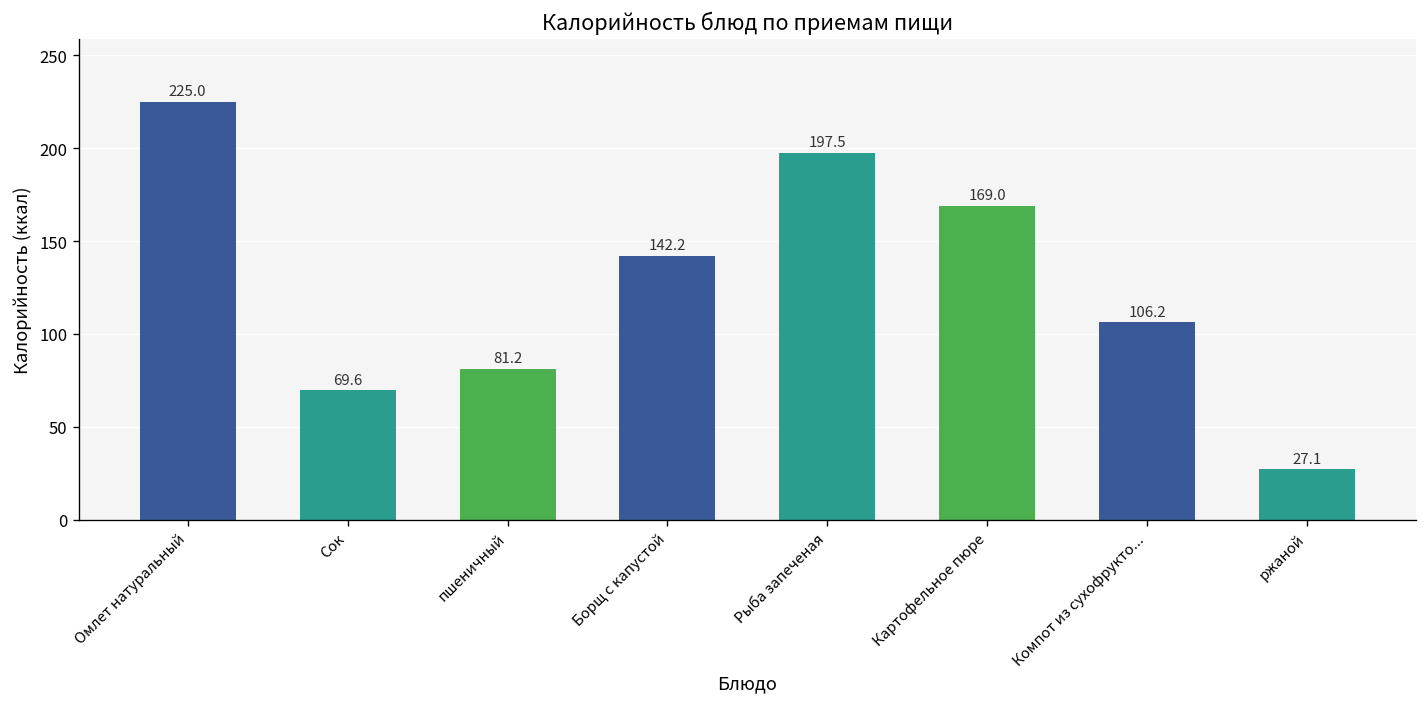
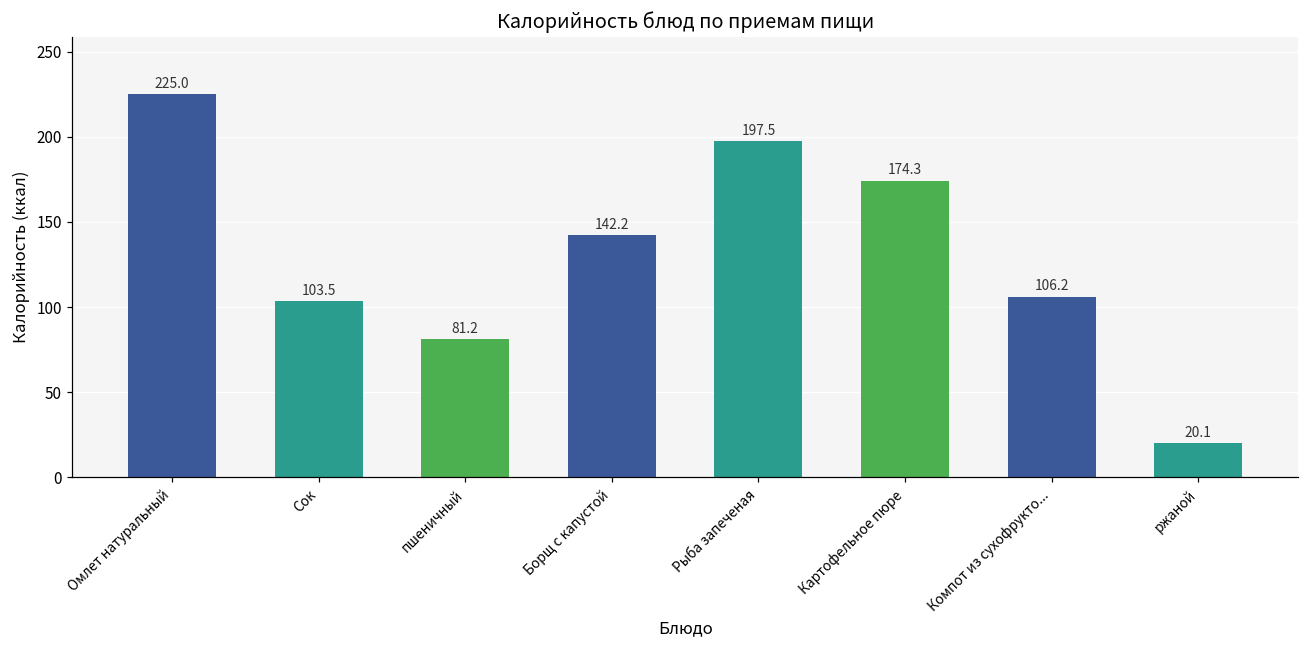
  {
    "Омлет натуральный": 225.0,
-   "Сок": 69.6,
+   "Сок": 103.5,
    "пшеничный": 81.2,
    "Борщ с капустой": 142.2,
    "Рыба запеченая": 197.5,
-   "Картофельное пюре": 169.0,
+   "Картофельное пюре": 174.3,
    "Компот из сухофрукто...": 106.2,
-   "ржаной": 27.1
+   "ржаной": 20.1
  }
